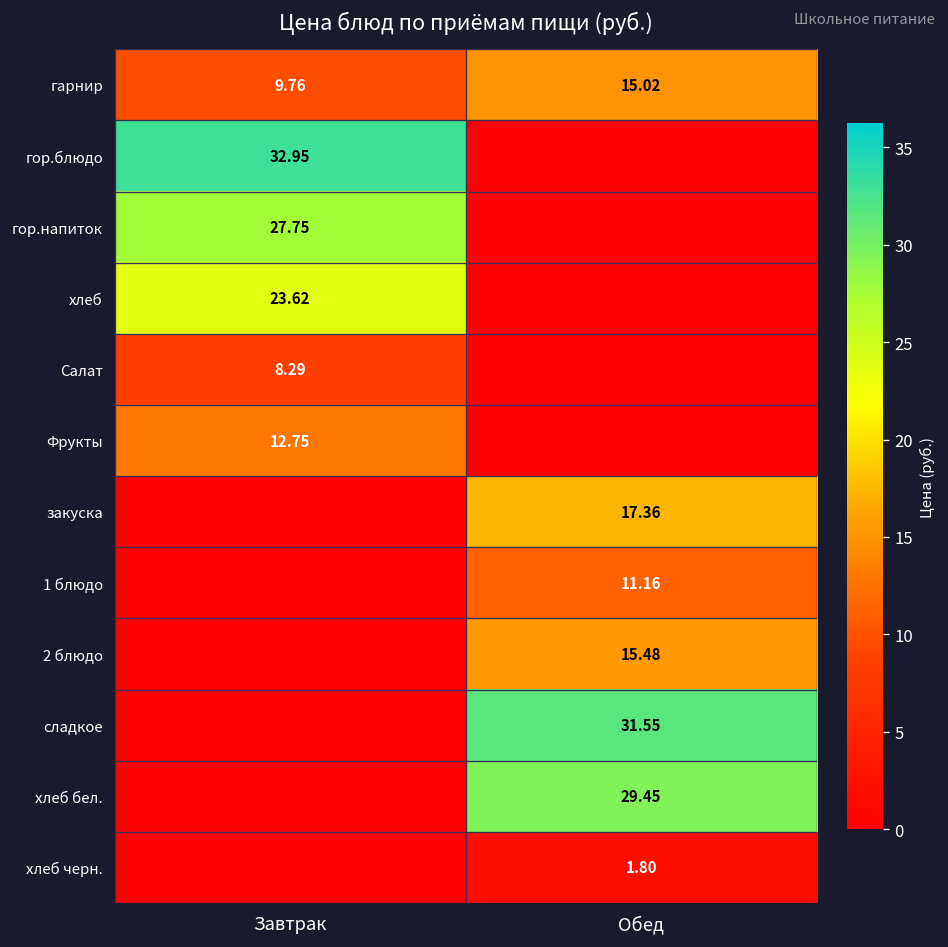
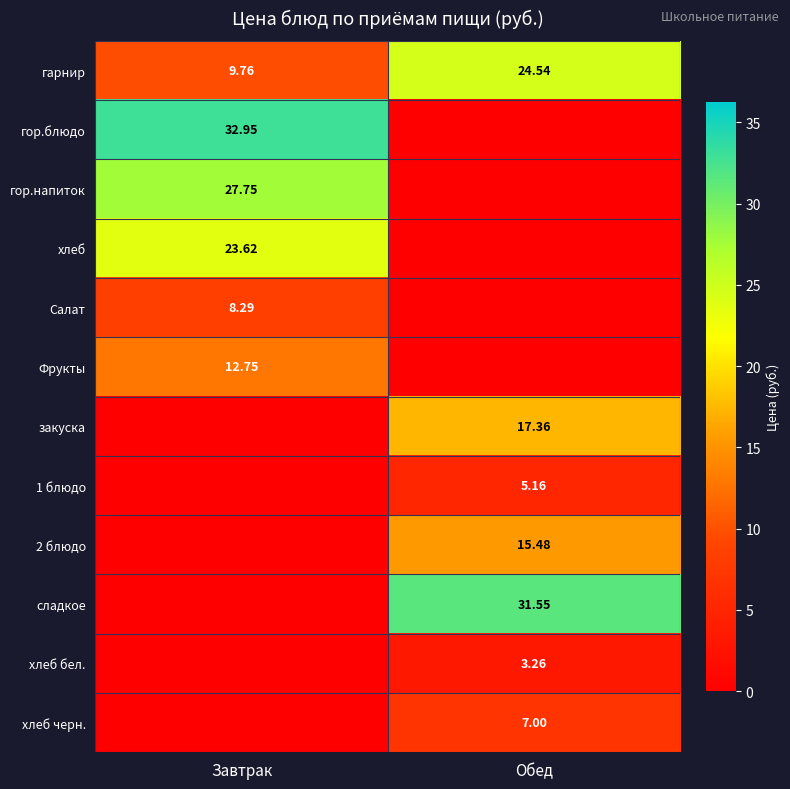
  {
    "гарнир": {
      "Завтрак": 9.76,
-     "Обед": 15.02
+     "Обед": 24.54
    },
    "гор.блюдо": {
      "Завтрак": 32.95
    },
    "гор.напиток": {
      "Завтрак": 27.75
    },
    "хлеб": {
      "Завтрак": 23.62
    },
    "Салат": {
      "Завтрак": 8.29
    },
    "Фрукты": {
      "Завтрак": 12.75
    },
    "закуска": {
      "Обед": 17.36
    },
    "1 блюдо": {
-     "Обед": 11.16
+     "Обед": 5.16
    },
    "2 блюдо": {
      "Обед": 15.48
    },
    "сладкое": {
      "Обед": 31.55
    },
    "хлеб бел.": {
-     "Обед": 29.45
+     "Обед": 3.26
    },
    "хлеб черн.": {
-     "Обед": 1.80
+     "Обед": 7.00
    }
  }
